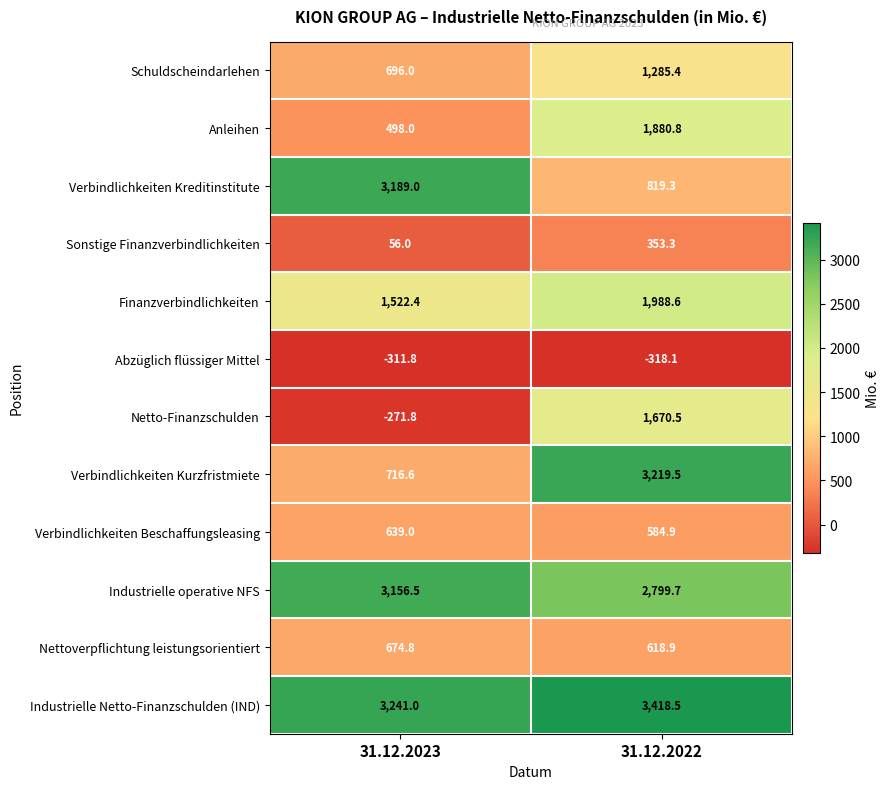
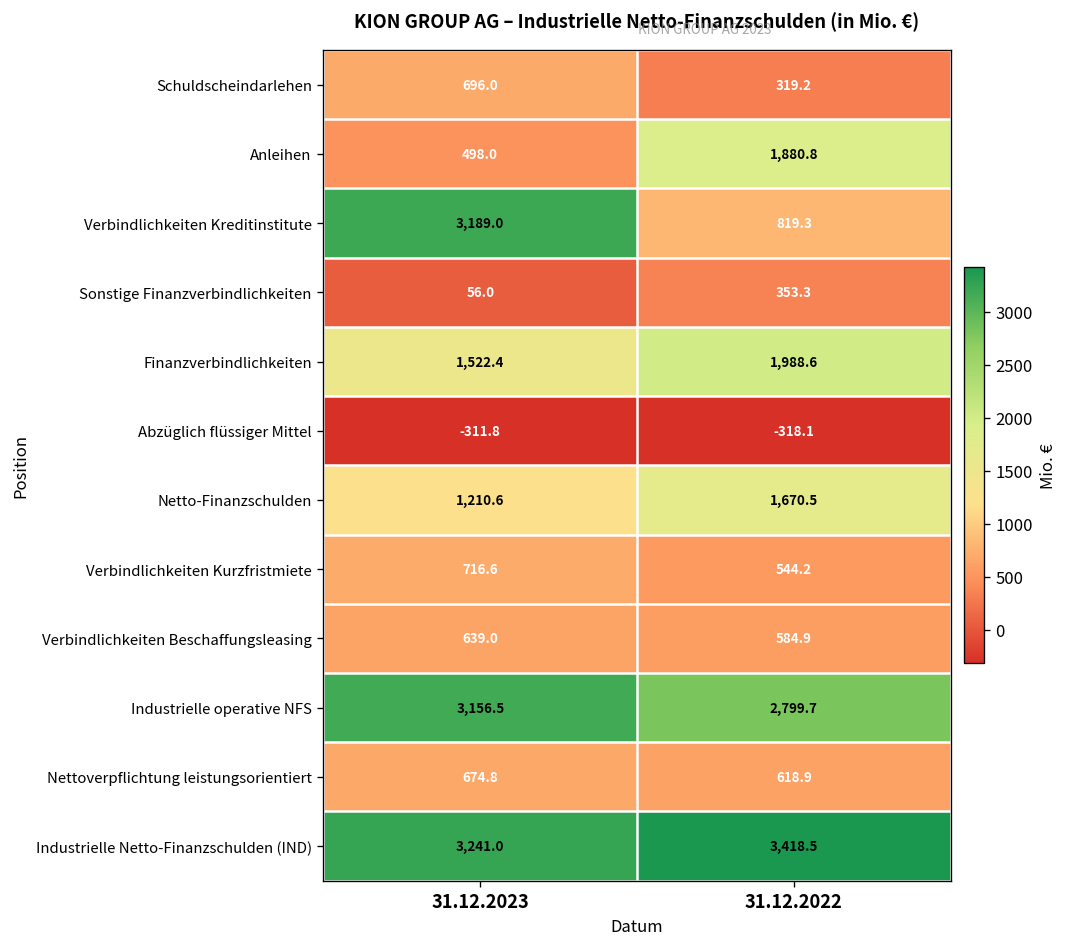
  {
    "Schuldscheindarlehen": {
      "31.12.2023": "696.0",
-     "31.12.2022": "1,285.4"
+     "31.12.2022": "319.2"
    },
    "Anleihen": {
      "31.12.2023": "498.0",
      "31.12.2022": "1,880.8"
    },
    "Verbindlichkeiten Kreditinstitute": {
      "31.12.2023": "3,189.0",
      "31.12.2022": "819.3"
    },
    "Sonstige Finanzverbindlichkeiten": {
      "31.12.2023": "56.0",
      "31.12.2022": "353.3"
    },
    "Finanzverbindlichkeiten": {
      "31.12.2023": "1,522.4",
      "31.12.2022": "1,988.6"
    },
    "Abzüglich flüssiger Mittel": {
      "31.12.2023": "-311.8",
      "31.12.2022": "-318.1"
    },
    "Netto-Finanzschulden": {
-     "31.12.2023": "-271.8",
+     "31.12.2023": "1,210.6",
      "31.12.2022": "1,670.5"
    },
    "Verbindlichkeiten Kurzfristmiete": {
      "31.12.2023": "716.6",
-     "31.12.2022": "3,219.5"
+     "31.12.2022": "544.2"
    },
    "Verbindlichkeiten Beschaffungsleasing": {
      "31.12.2023": "639.0",
      "31.12.2022": "584.9"
    },
    "Industrielle operative NFS": {
      "31.12.2023": "3,156.5",
      "31.12.2022": "2,799.7"
    },
    "Nettoverpflichtung leistungsorientiert": {
      "31.12.2023": "674.8",
      "31.12.2022": "618.9"
    },
    "Industrielle Netto-Finanzschulden (IND)": {
      "31.12.2023": "3,241.0",
      "31.12.2022": "3,418.5"
    }
  }
